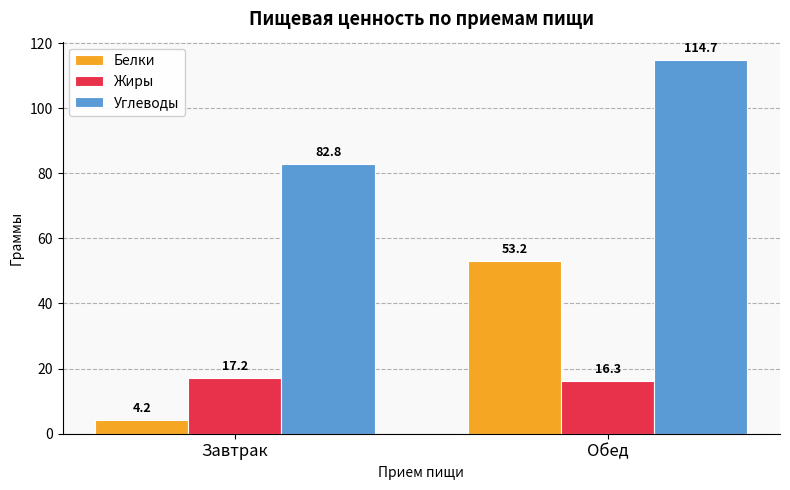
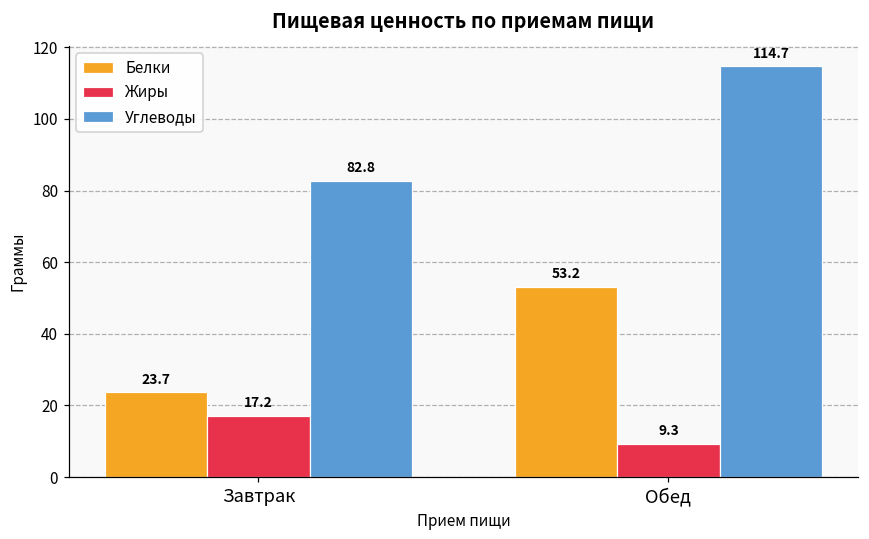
  {
    "Белки": {
-     "Завтрак": 4.2,
+     "Завтрак": 23.7,
      "Обед": 53.2
    },
    "Жиры": {
      "Завтрак": 17.2,
-     "Обед": 16.3
+     "Обед": 9.3
    },
    "Углеводы": {
      "Завтрак": 82.8,
      "Обед": 114.7
    }
  }
